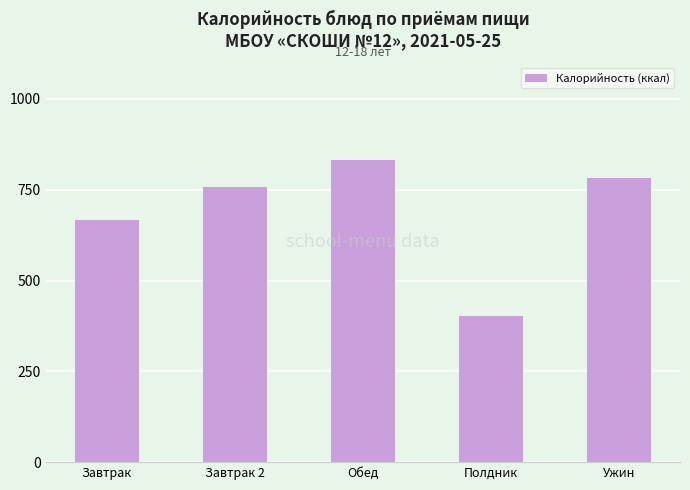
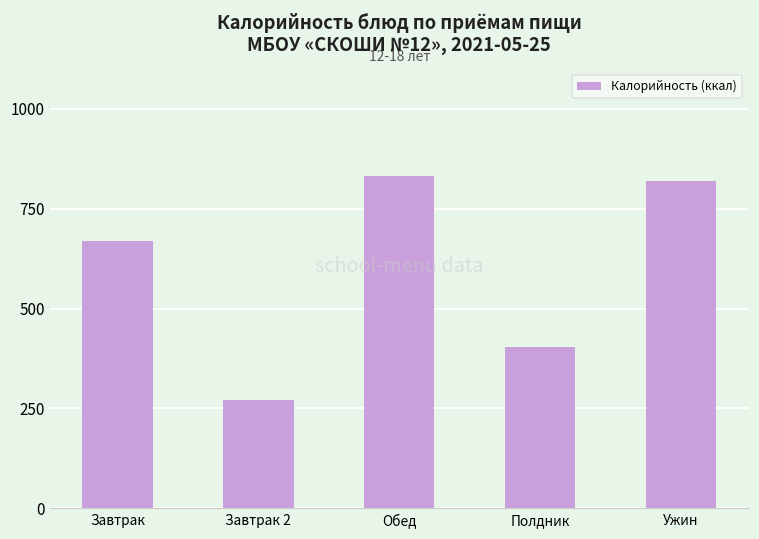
  {
    "Завтрак": 670,
-   "Завтрак 2": 760,
+   "Завтрак 2": 270,
    "Обед": 830,
    "Полдник": 400,
-   "Ужин": 780
+   "Ужин": 820
  }
